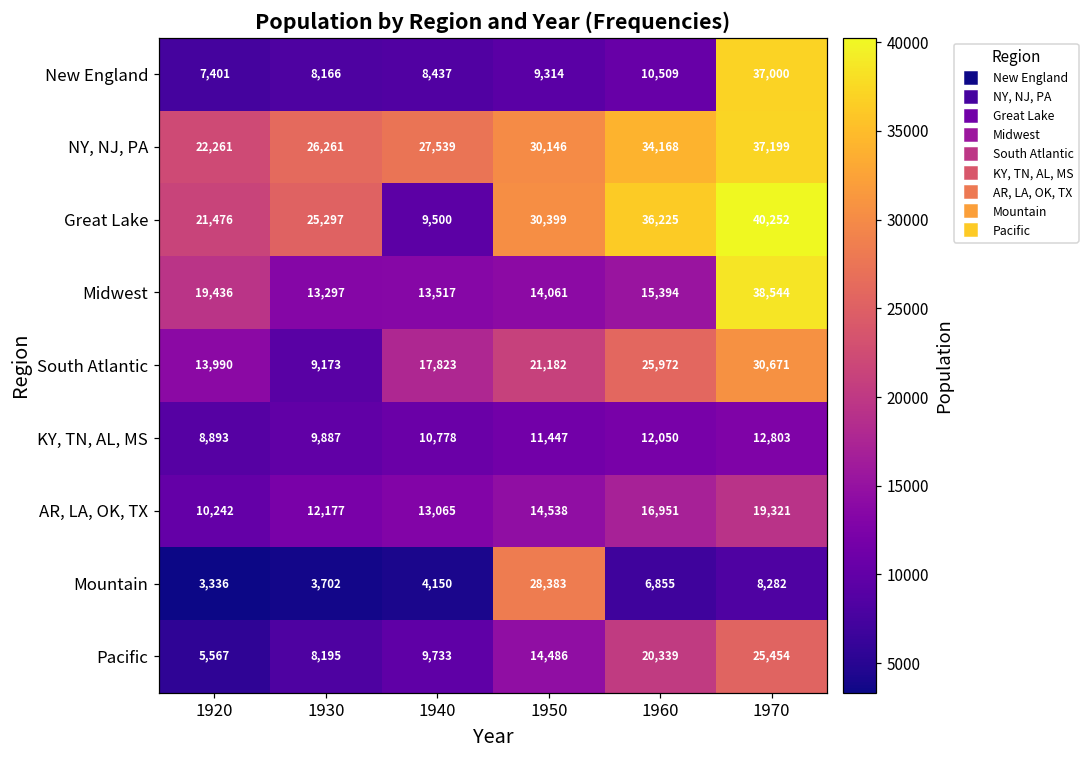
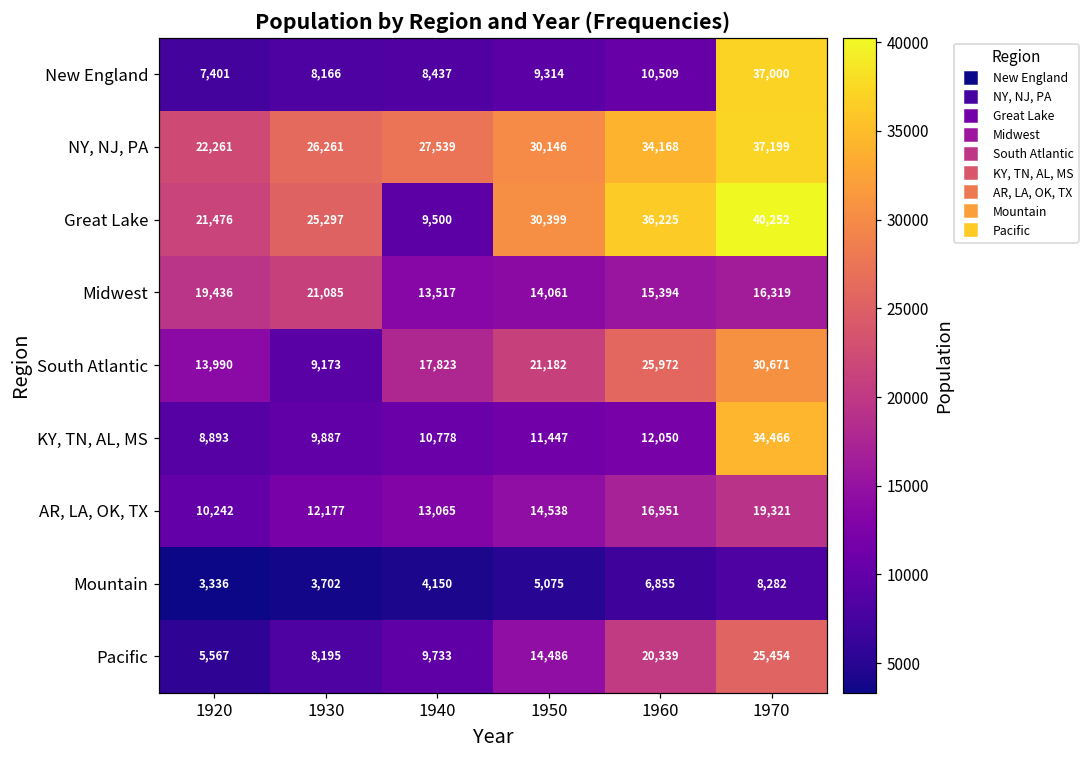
  {
    "New England": {
      "1920": "7,401",
      "1930": "8,166",
      "1940": "8,437",
      "1950": "9,314",
      "1960": "10,509",
      "1970": "37,000"
    },
    "NY, NJ, PA": {
      "1920": "22,261",
      "1930": "26,261",
      "1940": "27,539",
      "1950": "30,146",
      "1960": "34,168",
      "1970": "37,199"
    },
    "Great Lake": {
      "1920": "21,476",
      "1930": "25,297",
      "1940": "9,500",
      "1950": "30,399",
      "1960": "36,225",
      "1970": "40,252"
    },
    "Midwest": {
      "1920": "19,436",
-     "1930": "13,297",
+     "1930": "21,085",
      "1940": "13,517",
      "1950": "14,061",
      "1960": "15,394",
-     "1970": "38,544"
+     "1970": "16,319"
    },
    "South Atlantic": {
      "1920": "13,990",
      "1930": "9,173",
      "1940": "17,823",
      "1950": "21,182",
      "1960": "25,972",
      "1970": "30,671"
    },
    "KY, TN, AL, MS": {
      "1920": "8,893",
      "1930": "9,887",
      "1940": "10,778",
      "1950": "11,447",
      "1960": "12,050",
-     "1970": "12,803"
+     "1970": "34,466"
    },
    "AR, LA, OK, TX": {
      "1920": "10,242",
      "1930": "12,177",
      "1940": "13,065",
      "1950": "14,538",
      "1960": "16,951",
      "1970": "19,321"
    },
    "Mountain": {
      "1920": "3,336",
      "1930": "3,702",
      "1940": "4,150",
-     "1950": "28,383",
+     "1950": "5,075",
      "1960": "6,855",
      "1970": "8,282"
    },
    "Pacific": {
      "1920": "5,567",
      "1930": "8,195",
      "1940": "9,733",
      "1950": "14,486",
      "1960": "20,339",
      "1970": "25,454"
    }
  }
